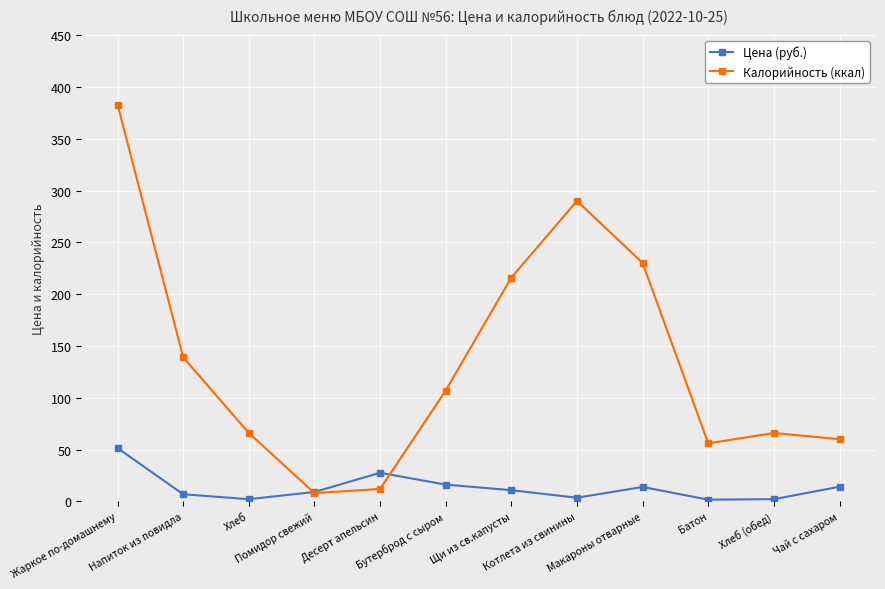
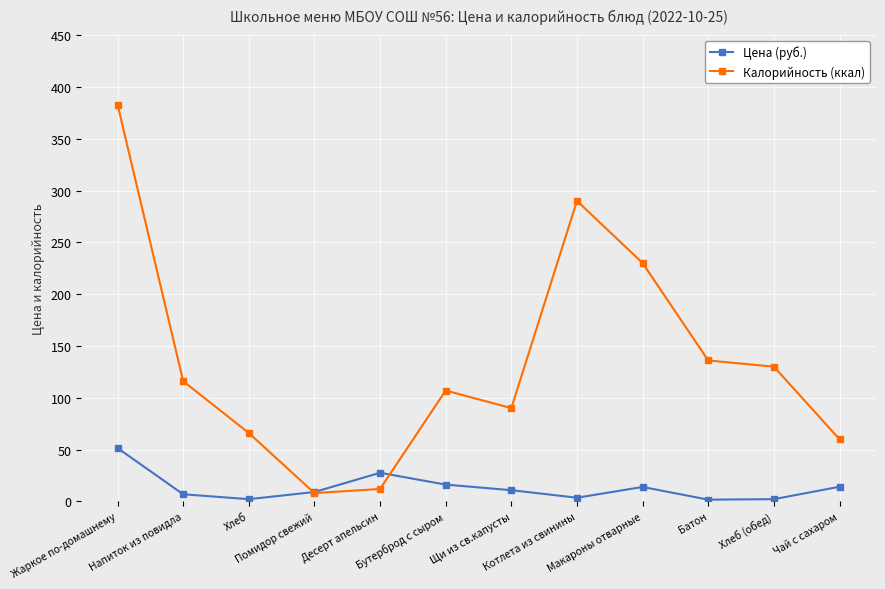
  {
    "Цена (руб.)": {
      "Жаркое по-домашнему": 51,
      "Напиток из повидла": 7,
      "Хлеб": 2,
      "Десерт апельсин": 28,
      "Бутерброд с сыром": 16,
      "Щи из св.капусты": 11,
      "Котлета из свинины": 4,
      "Макароны отварные": 14,
      "Батон": 2,
      "Хлеб (обед)": 2,
      "Чай с сахаром": 14
    },
    "Калорийность (ккал)": {
      "Жаркое по-домашнему": 383,
-     "Напиток из повидла": 139,
+     "Напиток из повидла": 116,
      "Хлеб": 66,
      "Десерт апельсин": 12,
      "Бутерброд с сыром": 107,
-     "Щи из св.капусты": 216,
+     "Щи из св.капусты": 90,
      "Котлета из свинины": 290,
      "Макароны отварные": 230,
-     "Батон": 56,
-     "Хлеб (обед)": 66,
+     "Батон": 136,
+     "Хлеб (обед)": 130,
      "Чай с сахаром": 60
    }
  }
